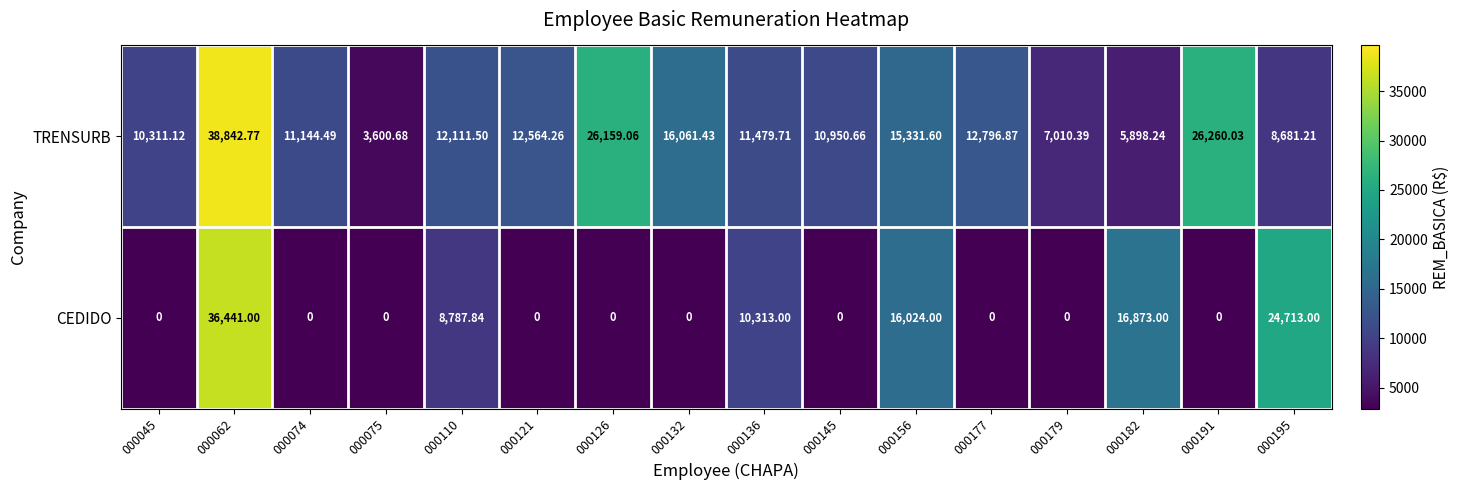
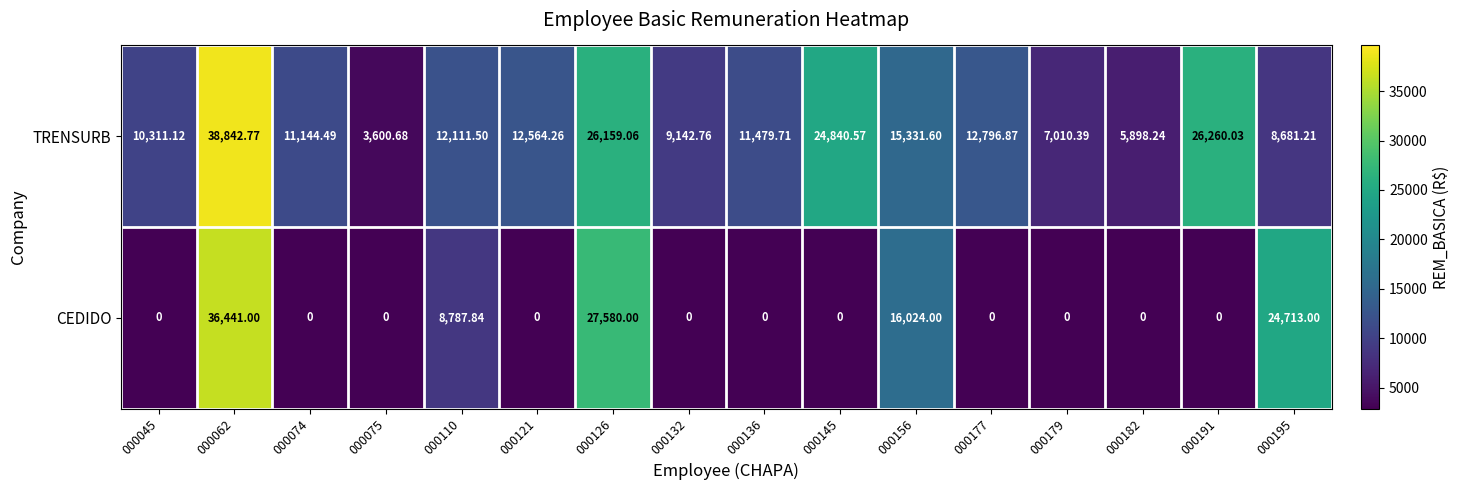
  {
    "TRENSURB": {
      "000045": "10,311.12",
      "000062": "38,842.77",
      "000074": "11,144.49",
      "000075": "3,600.68",
      "000110": "12,111.50",
      "000121": "12,564.26",
      "000126": "26,159.06",
-     "000132": "16,061.43",
+     "000132": "9,142.76",
      "000136": "11,479.71",
-     "000145": "10,950.66",
+     "000145": "24,840.57",
      "000156": "15,331.60",
      "000177": "12,796.87",
      "000179": "7,010.39",
      "000182": "5,898.24",
      "000191": "26,260.03",
      "000195": "8,681.21"
    },
    "CEDIDO": {
      "000045": "0",
      "000062": "36,441.00",
      "000074": "0",
      "000075": "0",
      "000110": "8,787.84",
      "000121": "0",
-     "000126": "0",
+     "000126": "27,580.00",
      "000132": "0",
-     "000136": "10,313.00",
+     "000136": "0",
      "000145": "0",
      "000156": "16,024.00",
      "000177": "0",
      "000179": "0",
-     "000182": "16,873.00",
+     "000182": "0",
      "000191": "0",
      "000195": "24,713.00"
    }
  }
